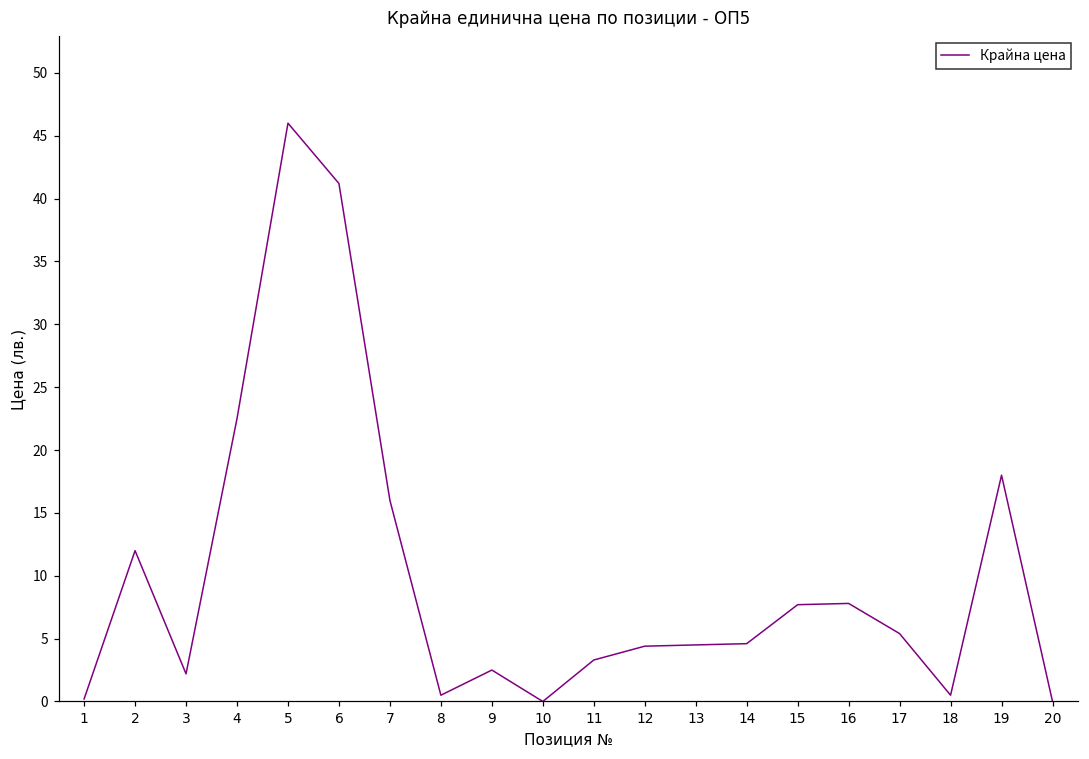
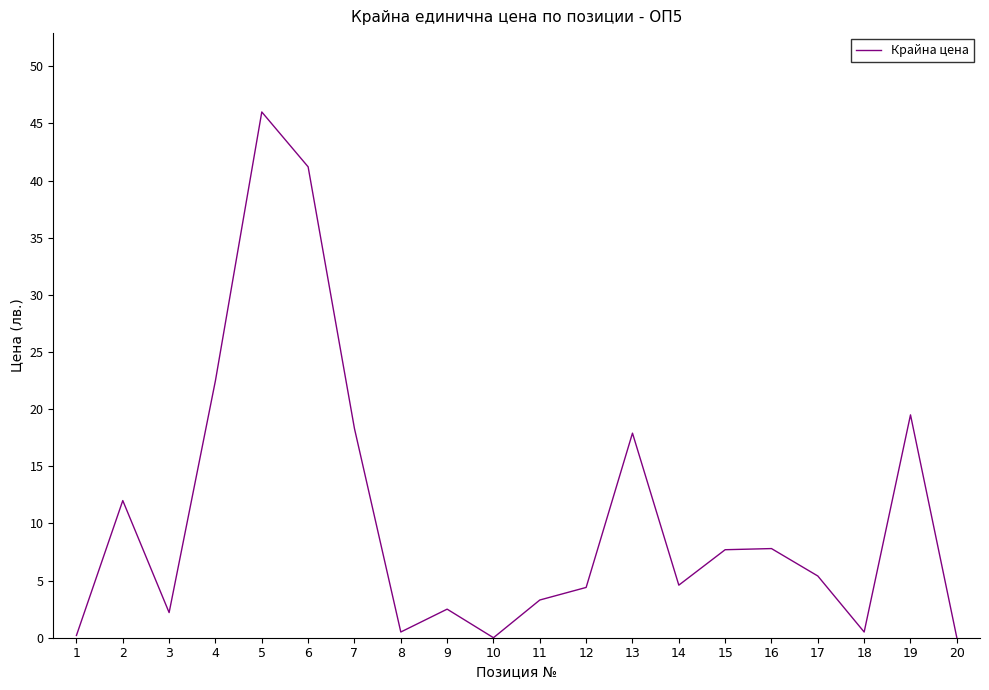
  {
    "1": 0.2,
    "2": 12.0,
    "3": 2.2,
    "4": 22.5,
    "5": 46.0,
    "6": 41.2,
-   "7": 16.0,
+   "7": 18.3,
    "8": 0.5,
    "9": 2.5,
    "10": 0.0,
    "11": 3.3,
    "12": 4.4,
-   "13": 4.5,
+   "13": 17.9,
    "14": 4.6,
    "15": 7.7,
    "16": 7.8,
    "17": 5.4,
    "18": 0.5,
-   "19": 18.0,
+   "19": 19.5,
    "20": 0.0
  }
